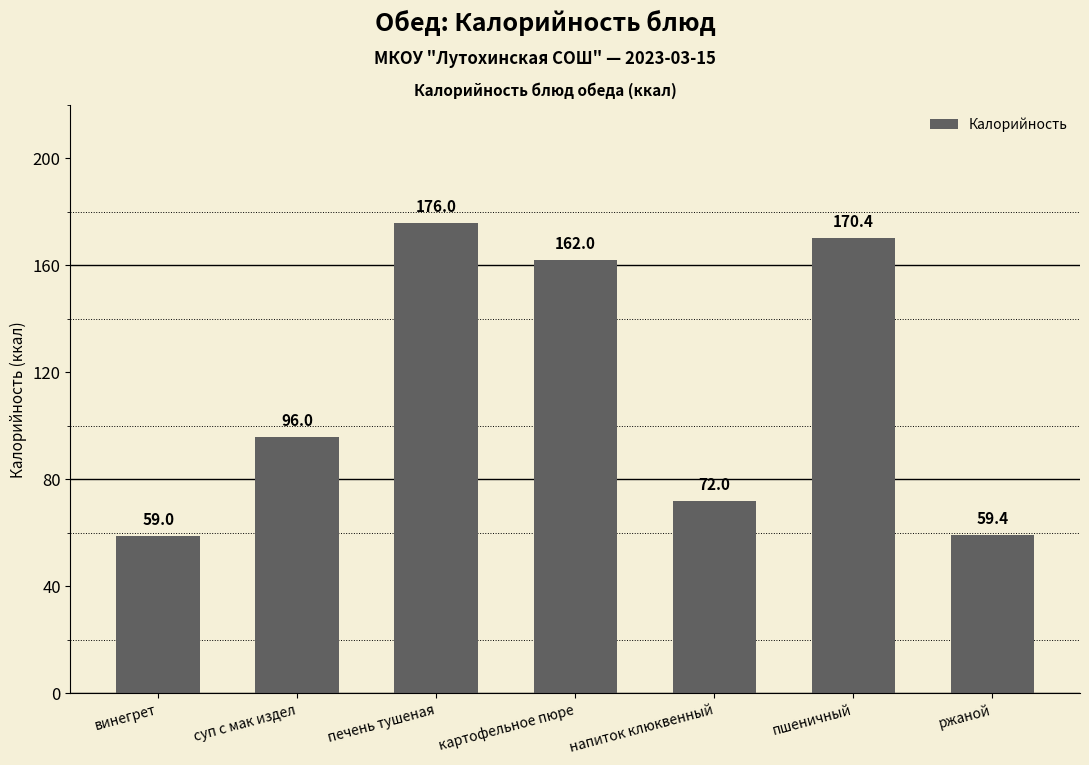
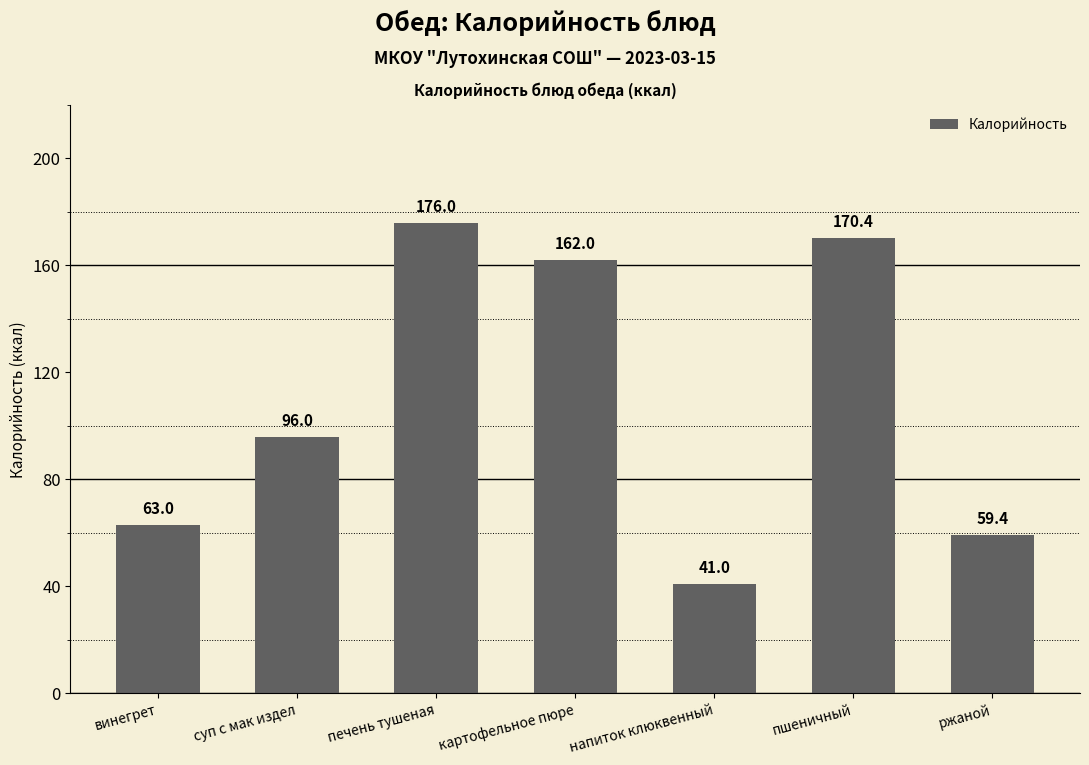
  {
-   "винегрет": 59.0,
+   "винегрет": 63.0,
    "суп с мак издел": 96.0,
    "печень тушеная": 176.0,
    "картофельное пюре": 162.0,
-   "напиток клюквенный": 72.0,
+   "напиток клюквенный": 41.0,
    "пшеничный": 170.4,
    "ржаной": 59.4
  }
